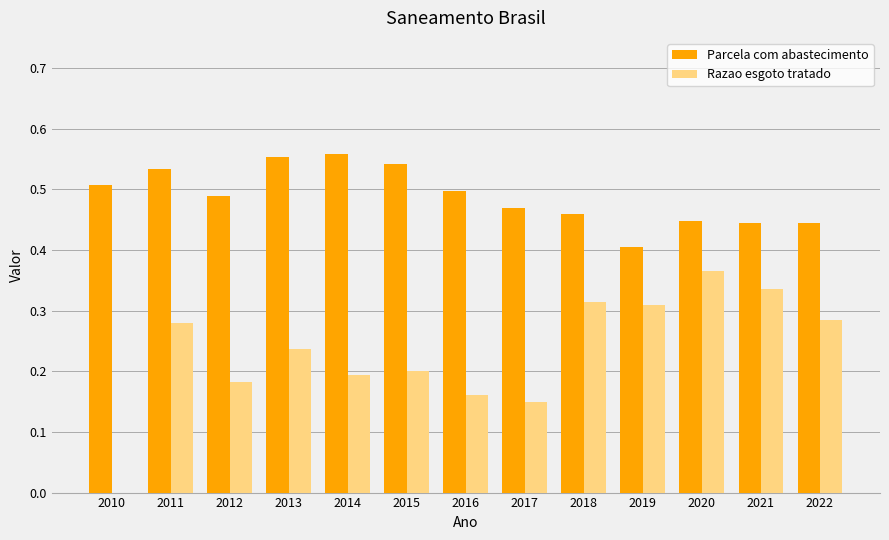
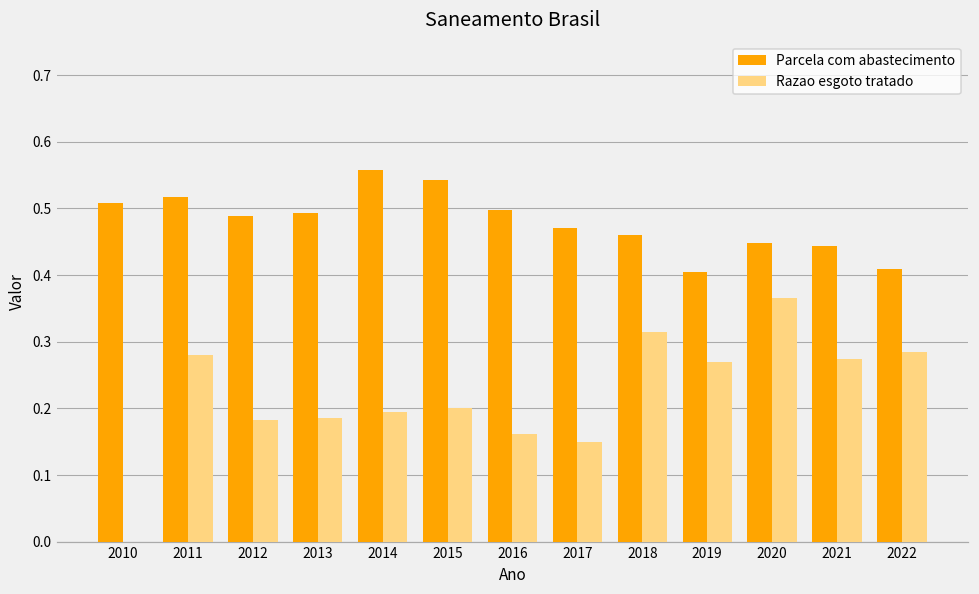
  {
    "Parcela com abastecimento": {
      "2010": 0.51,
-     "2011": 0.53,
+     "2011": 0.52,
      "2012": 0.49,
-     "2013": 0.55,
+     "2013": 0.49,
      "2014": 0.56,
      "2015": 0.54,
      "2016": 0.50,
      "2017": 0.47,
      "2018": 0.46,
      "2019": 0.41,
      "2020": 0.45,
      "2021": 0.44,
-     "2022": 0.44
+     "2022": 0.41
    },
    "Razao esgoto tratado": {
      "2010": 0.00,
      "2011": 0.28,
      "2012": 0.18,
-     "2013": 0.24,
+     "2013": 0.19,
      "2014": 0.19,
      "2015": 0.20,
      "2016": 0.16,
      "2017": 0.15,
      "2018": 0.32,
-     "2019": 0.31,
+     "2019": 0.27,
      "2020": 0.37,
-     "2021": 0.34,
+     "2021": 0.27,
      "2022": 0.28
    }
  }
